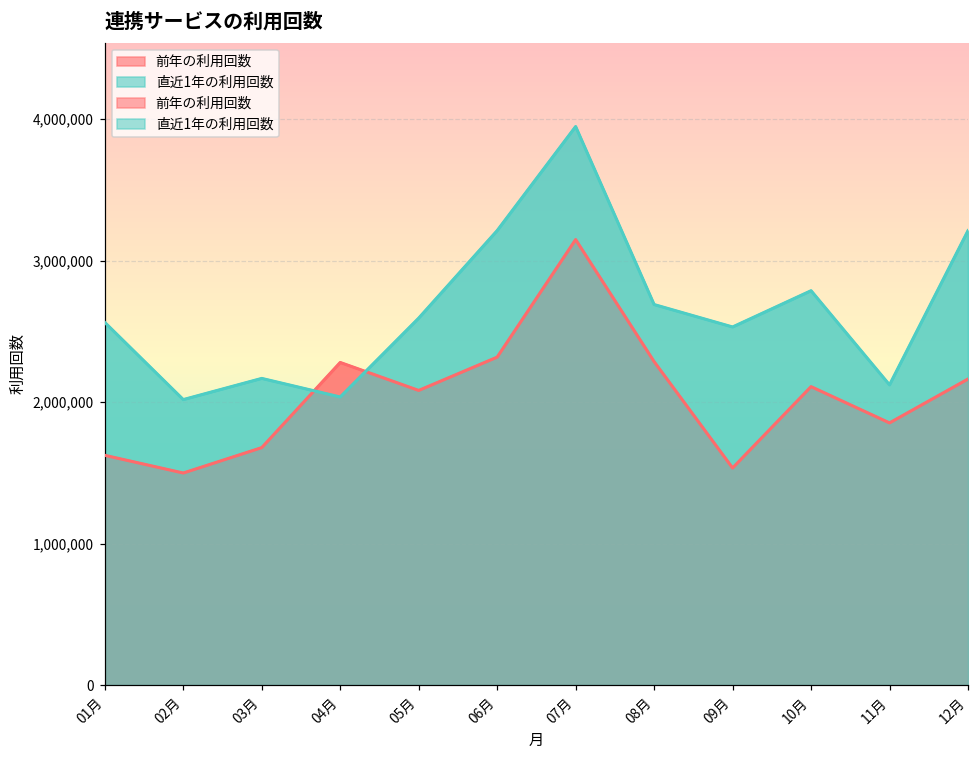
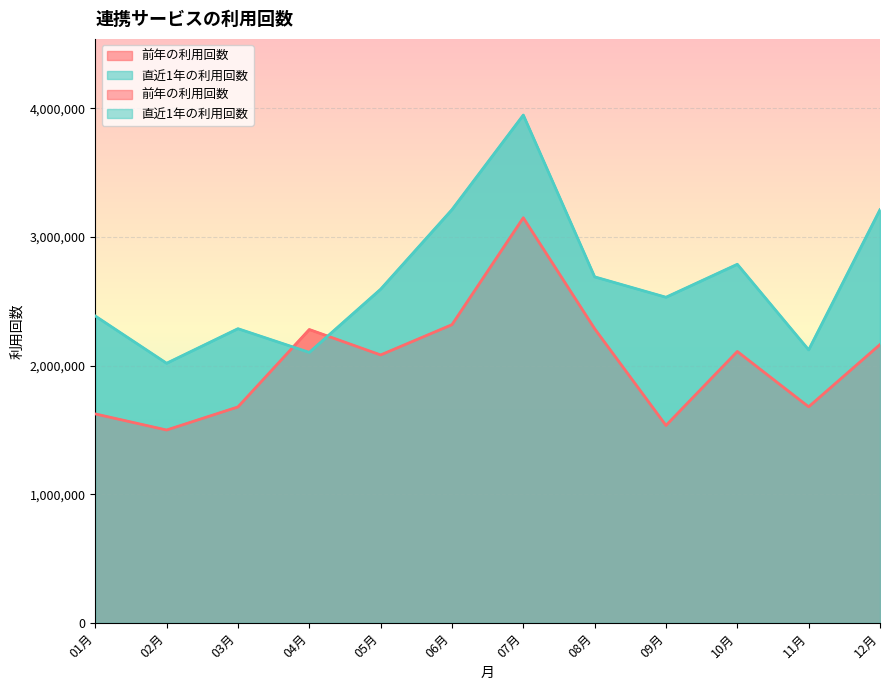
  {
    "前年の利用回数": {
      "01月": "1,620,000",
      "02月": "1,500,000",
      "03月": "1,680,000",
      "04月": "2,280,000",
      "05月": "2,080,000",
      "06月": "2,320,000",
      "07月": "3,150,000",
      "08月": "2,290,000",
      "09月": "1,530,000",
      "10月": "2,110,000",
-     "11月": "1,850,000",
+     "11月": "1,680,000",
      "12月": "2,160,000"
    },
    "直近1年の利用回数": {
-     "01月": "2,560,000",
+     "01月": "2,390,000",
      "02月": "2,020,000",
-     "03月": "2,170,000",
-     "04月": "2,040,000",
+     "03月": "2,290,000",
+     "04月": "2,100,000",
      "05月": "2,590,000",
      "06月": "3,210,000",
      "07月": "3,950,000",
      "08月": "2,690,000",
      "09月": "2,530,000",
      "10月": "2,790,000",
      "11月": "2,120,000",
      "12月": "3,210,000"
    }
  }
